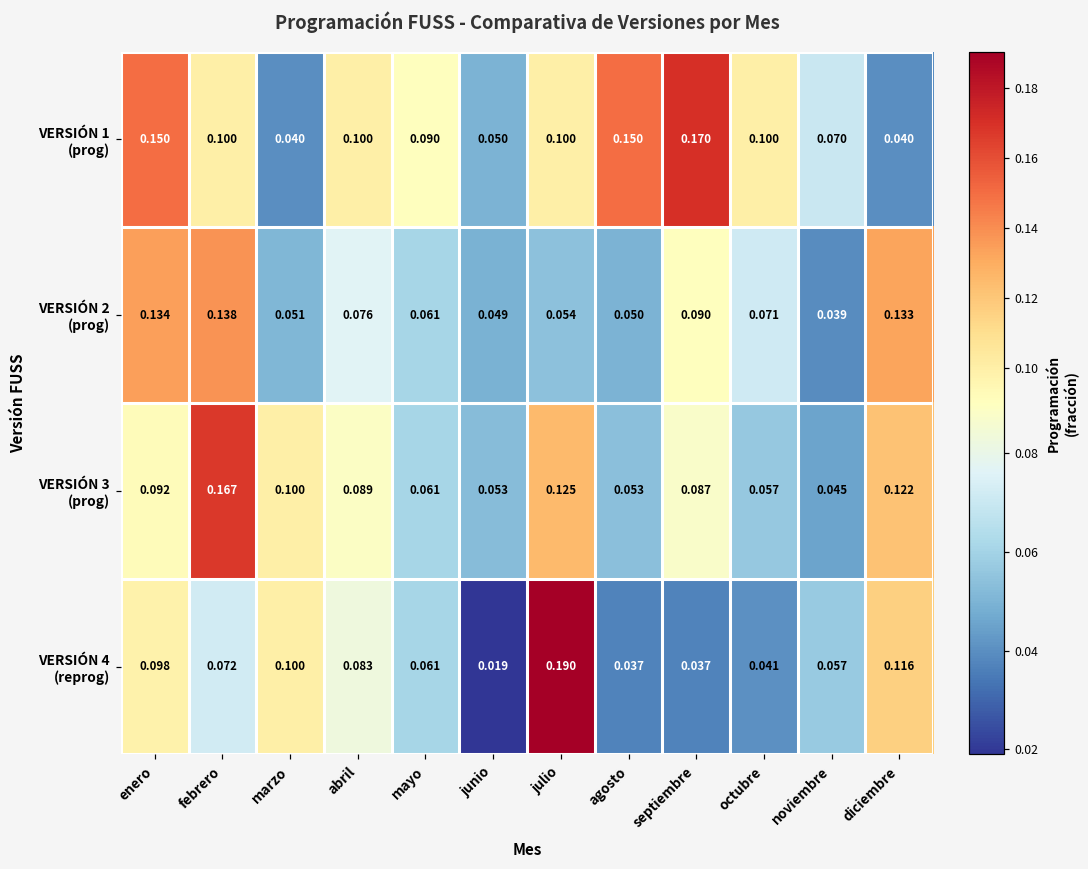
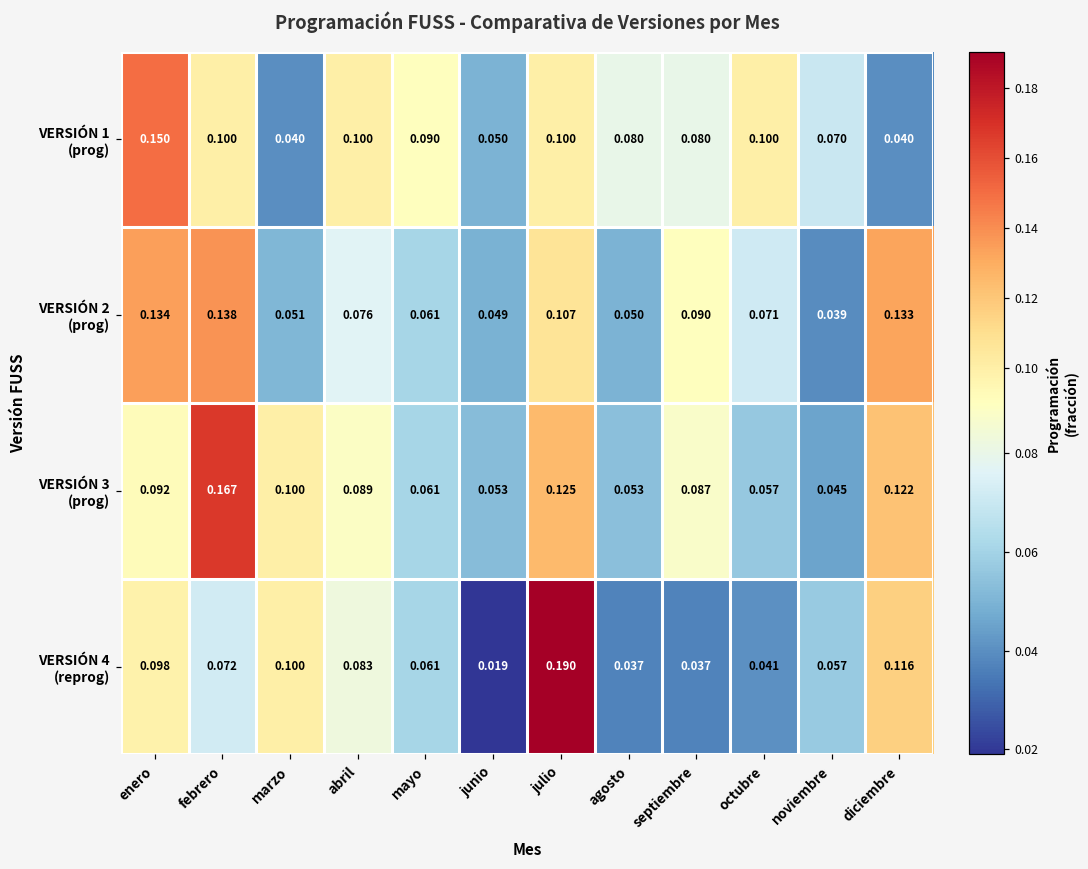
  {
    "VERSIÓN 1 (prog)": {
      "enero": 0.150,
      "febrero": 0.100,
      "marzo": 0.040,
      "abril": 0.100,
      "mayo": 0.090,
      "junio": 0.050,
      "julio": 0.100,
-     "agosto": 0.150,
-     "septiembre": 0.170,
+     "agosto": 0.080,
+     "septiembre": 0.080,
      "octubre": 0.100,
      "noviembre": 0.070,
      "diciembre": 0.040
    },
    "VERSIÓN 2 (prog)": {
      "enero": 0.134,
      "febrero": 0.138,
      "marzo": 0.051,
      "abril": 0.076,
      "mayo": 0.061,
      "junio": 0.049,
-     "julio": 0.054,
+     "julio": 0.107,
      "agosto": 0.050,
      "septiembre": 0.090,
      "octubre": 0.071,
      "noviembre": 0.039,
      "diciembre": 0.133
    },
    "VERSIÓN 3 (prog)": {
      "enero": 0.092,
      "febrero": 0.167,
      "marzo": 0.100,
      "abril": 0.089,
      "mayo": 0.061,
      "junio": 0.053,
      "julio": 0.125,
      "agosto": 0.053,
      "septiembre": 0.087,
      "octubre": 0.057,
      "noviembre": 0.045,
      "diciembre": 0.122
    },
    "VERSIÓN 4 (reprog)": {
      "enero": 0.098,
      "febrero": 0.072,
      "marzo": 0.100,
      "abril": 0.083,
      "mayo": 0.061,
      "junio": 0.019,
      "julio": 0.190,
      "agosto": 0.037,
      "septiembre": 0.037,
      "octubre": 0.041,
      "noviembre": 0.057,
      "diciembre": 0.116
    }
  }
